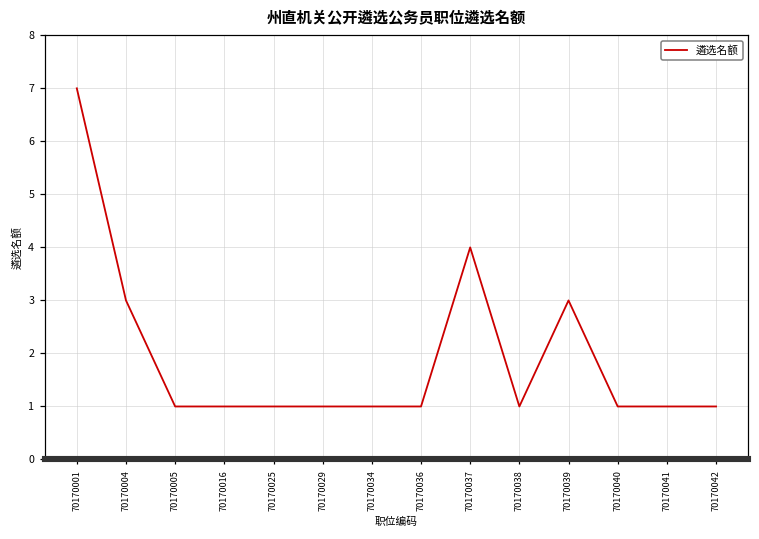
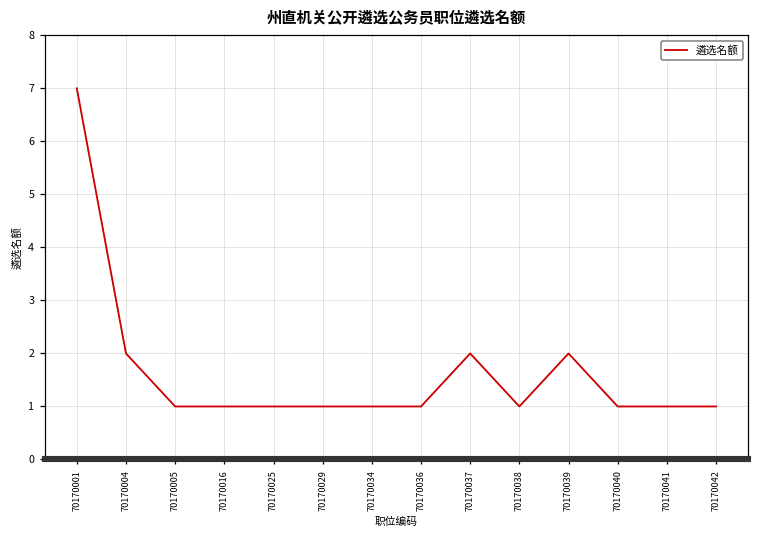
  {
    "70170001": 7,
-   "70170004": 3,
+   "70170004": 2,
    "70170005": 1,
    "70170016": 1,
    "70170025": 1,
    "70170029": 1,
    "70170034": 1,
    "70170036": 1,
-   "70170037": 4,
+   "70170037": 2,
    "70170038": 1,
-   "70170039": 3,
+   "70170039": 2,
    "70170040": 1,
    "70170041": 1,
    "70170042": 1
  }
